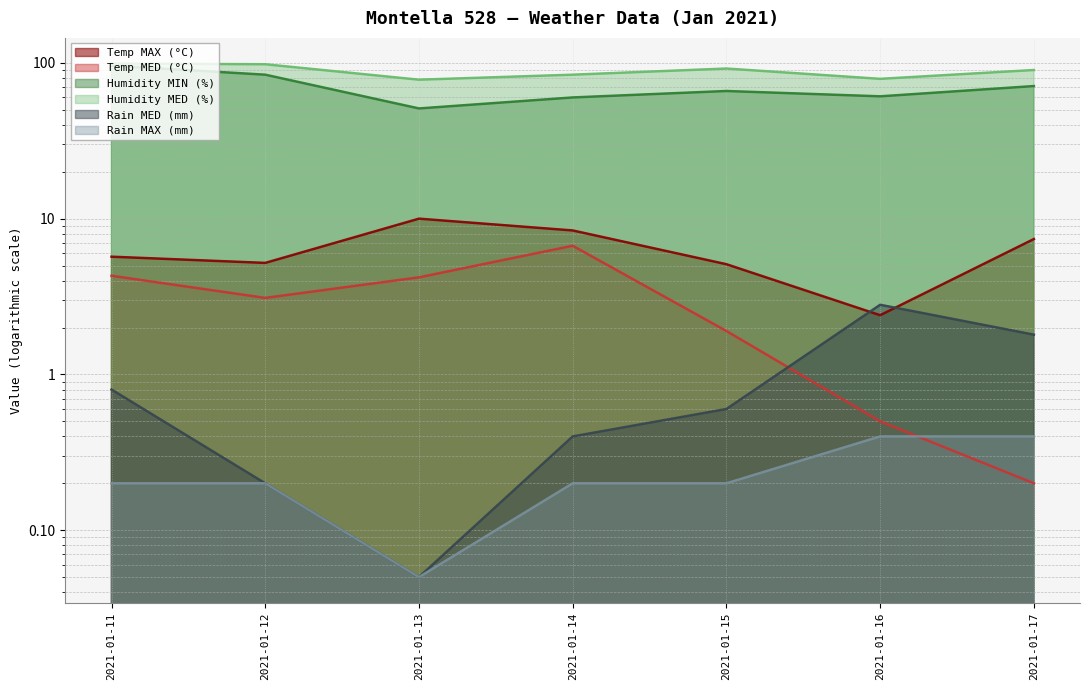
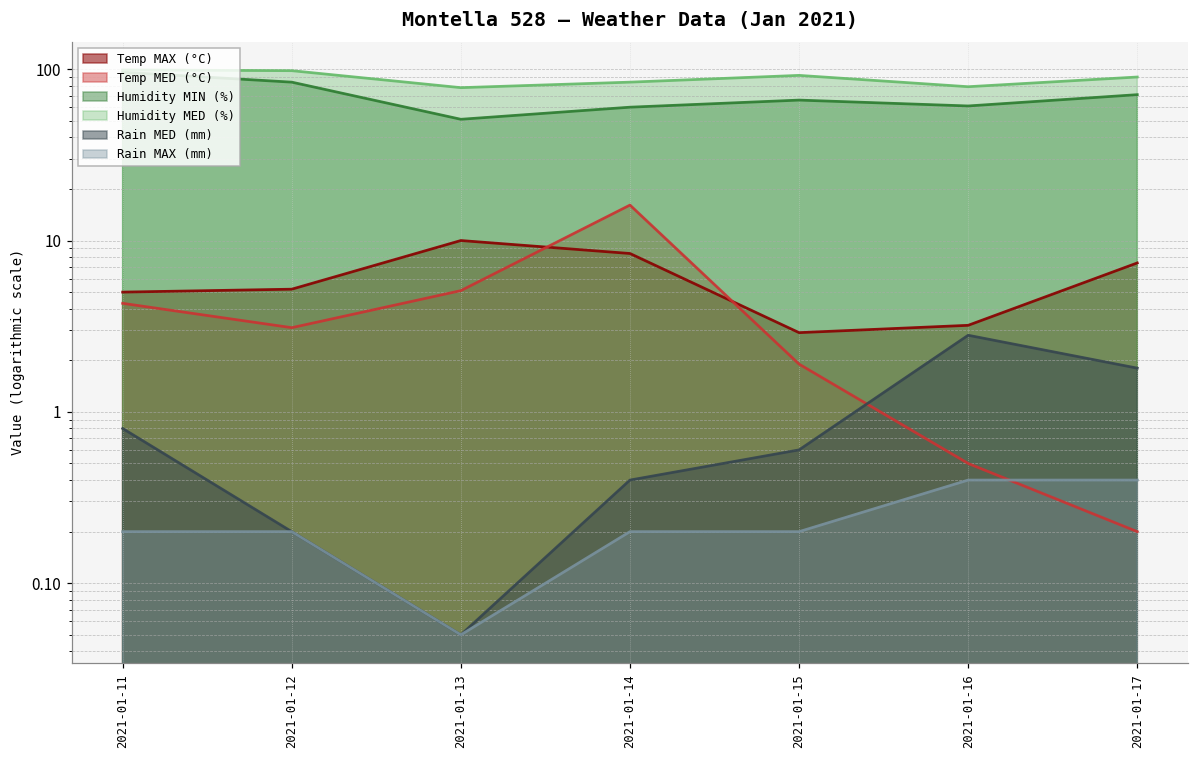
  {
    "Temp MAX (°C)": {
-     "2021-01-11": 5.7,
+     "2021-01-11": 5.0,
      "2021-01-12": 5.2,
      "2021-01-13": 10,
      "2021-01-14": 8,
-     "2021-01-15": 5.1,
-     "2021-01-16": 2.4,
+     "2021-01-15": 2.9,
+     "2021-01-16": 3.2,
      "2021-01-17": 7
    },
    "Temp MED (°C)": {
      "2021-01-11": 4.3,
      "2021-01-12": 3.1,
-     "2021-01-13": 4.2,
-     "2021-01-14": 6.7,
+     "2021-01-13": 5.1,
+     "2021-01-14": 16,
      "2021-01-15": 1.9,
      "2021-01-16": 0.5,
      "2021-01-17": 0.2
    }
  }
